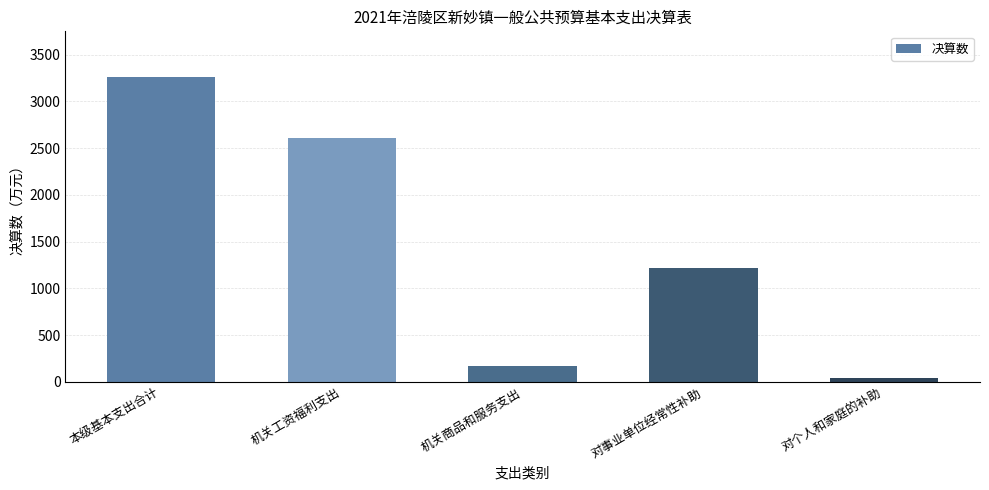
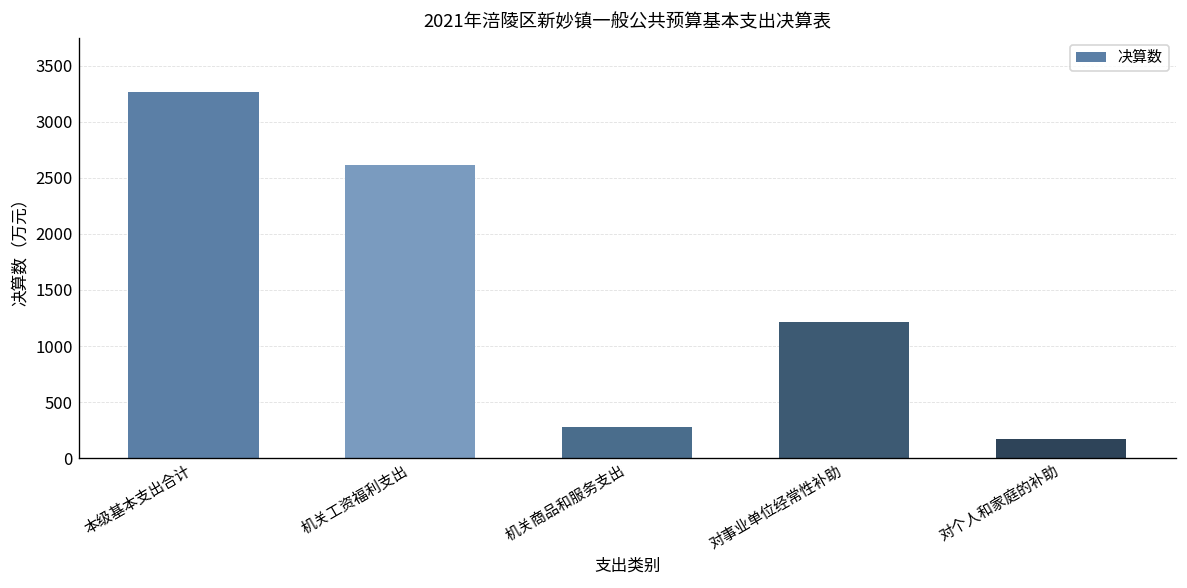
  {
    "本级基本支出合计": 3300,
    "机关工资福利支出": 2600,
-   "机关商品和服务支出": 200,
+   "机关商品和服务支出": 300,
    "对事业单位经常性补助": 1200,
-   "对个人和家庭的补助": 0
+   "对个人和家庭的补助": 200
  }
